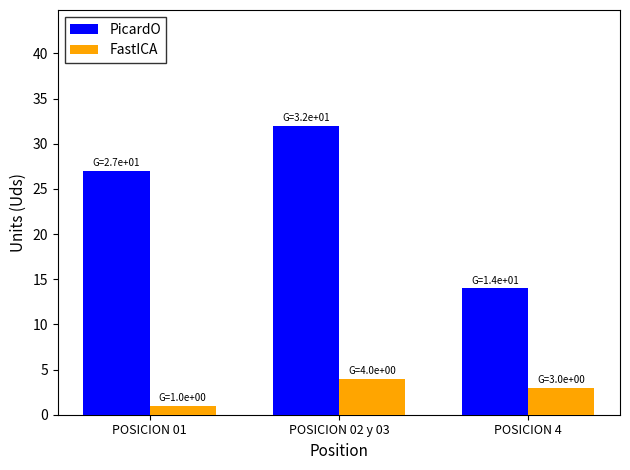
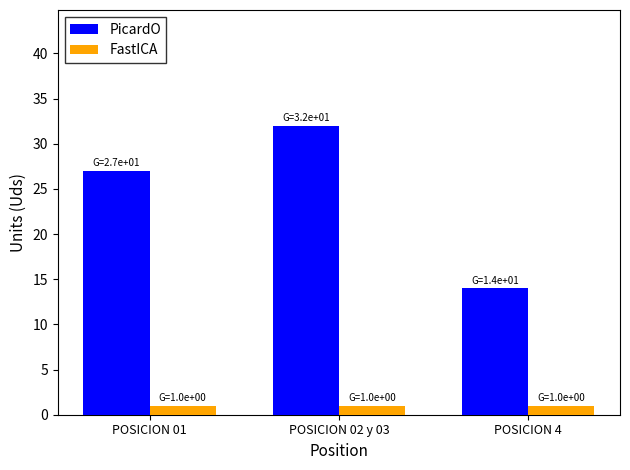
  {
    "PicardO": {
      "POSICION 01": "2.7e+01",
      "POSICION 02 y 03": "3.2e+01",
      "POSICION 4": "1.4e+01"
    },
    "FastICA": {
      "POSICION 01": "1.0e+00",
-     "POSICION 02 y 03": "4.0e+00",
-     "POSICION 4": "3.0e+00"
+     "POSICION 02 y 03": "1.0e+00",
+     "POSICION 4": "1.0e+00"
    }
  }
